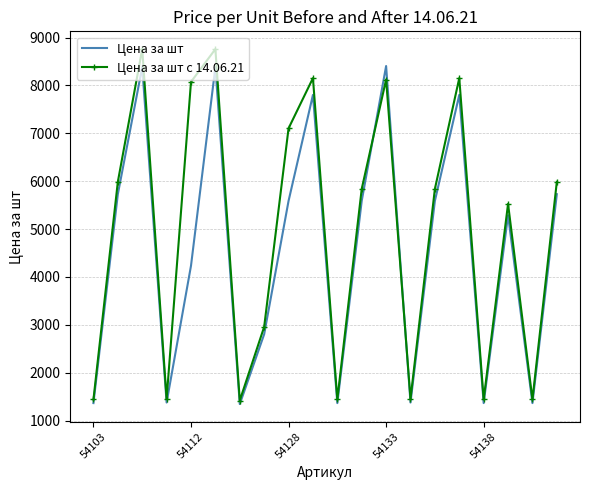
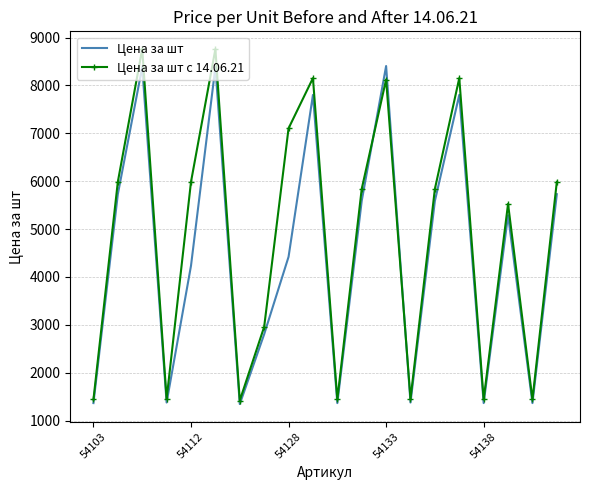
  {
    "Цена за шт": {
      "54103": 1400,
      "54112": 4200,
-     "54128": 5600,
+     "54128": 4400,
      "54133": 8400,
      "54138": 1400
    },
    "Цена за шт с 14.06.21": {
      "54103": 1400,
-     "54112": 8100,
+     "54112": 6000,
      "54128": 7100,
      "54133": 8100,
      "54138": 1400
    }
  }
